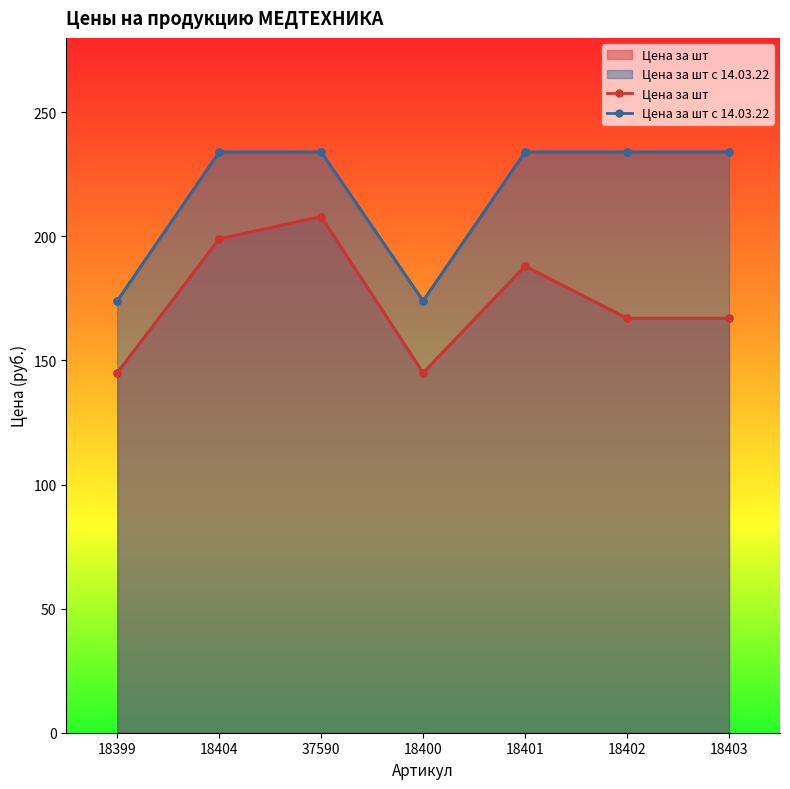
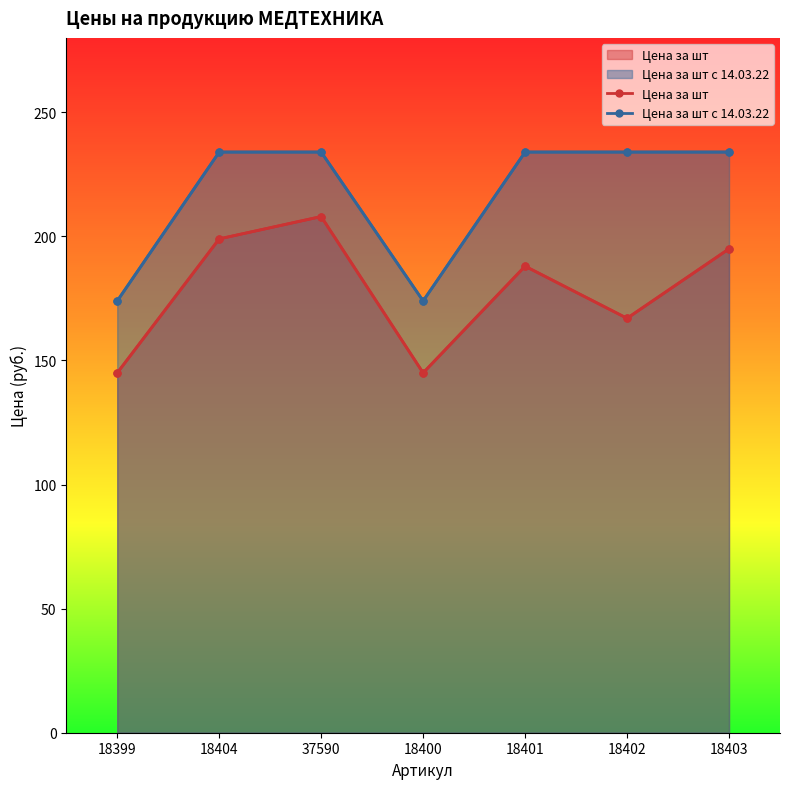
  {
    "Цена за шт": {
      "18399": 145,
      "18404": 199,
      "37590": 208,
      "18400": 145,
      "18401": 188,
      "18402": 167,
-     "18403": 167
+     "18403": 195
    },
    "Цена за шт с 14.03.22": {
      "18399": 174,
      "18404": 234,
      "37590": 234,
      "18400": 174,
      "18401": 234,
      "18402": 234,
      "18403": 234
    }
  }
